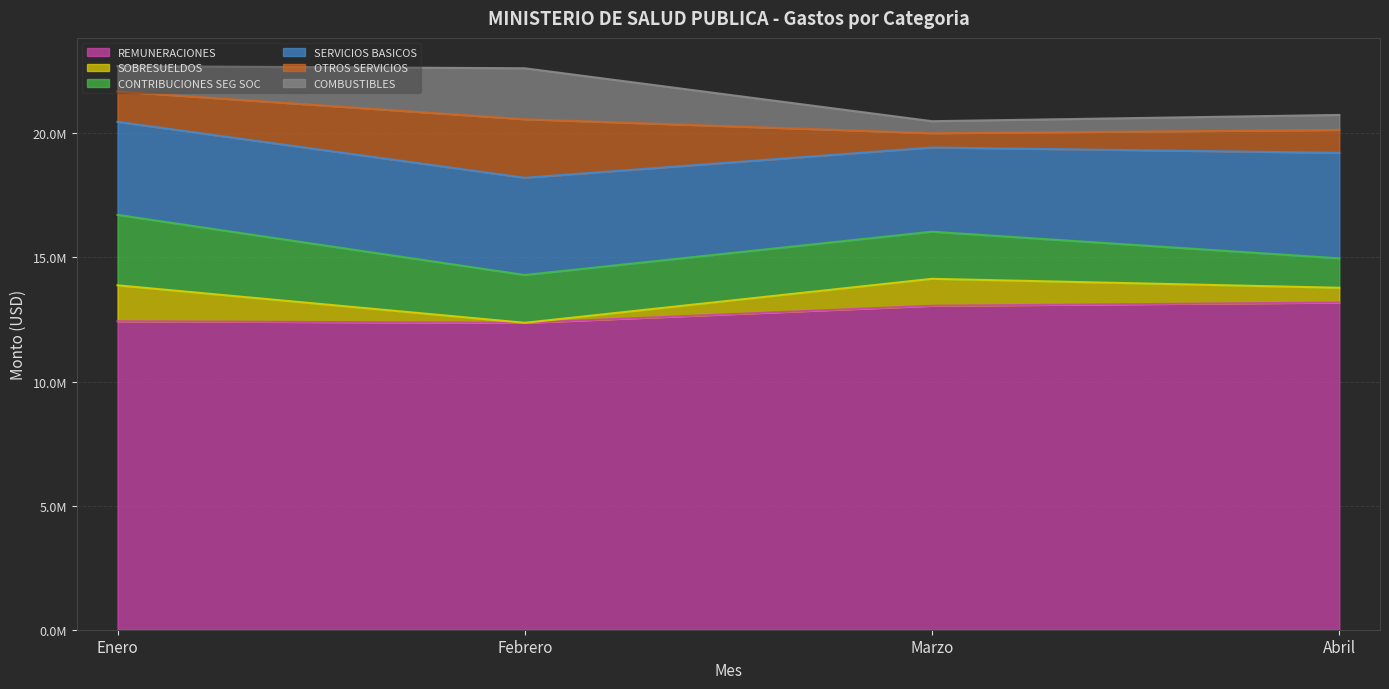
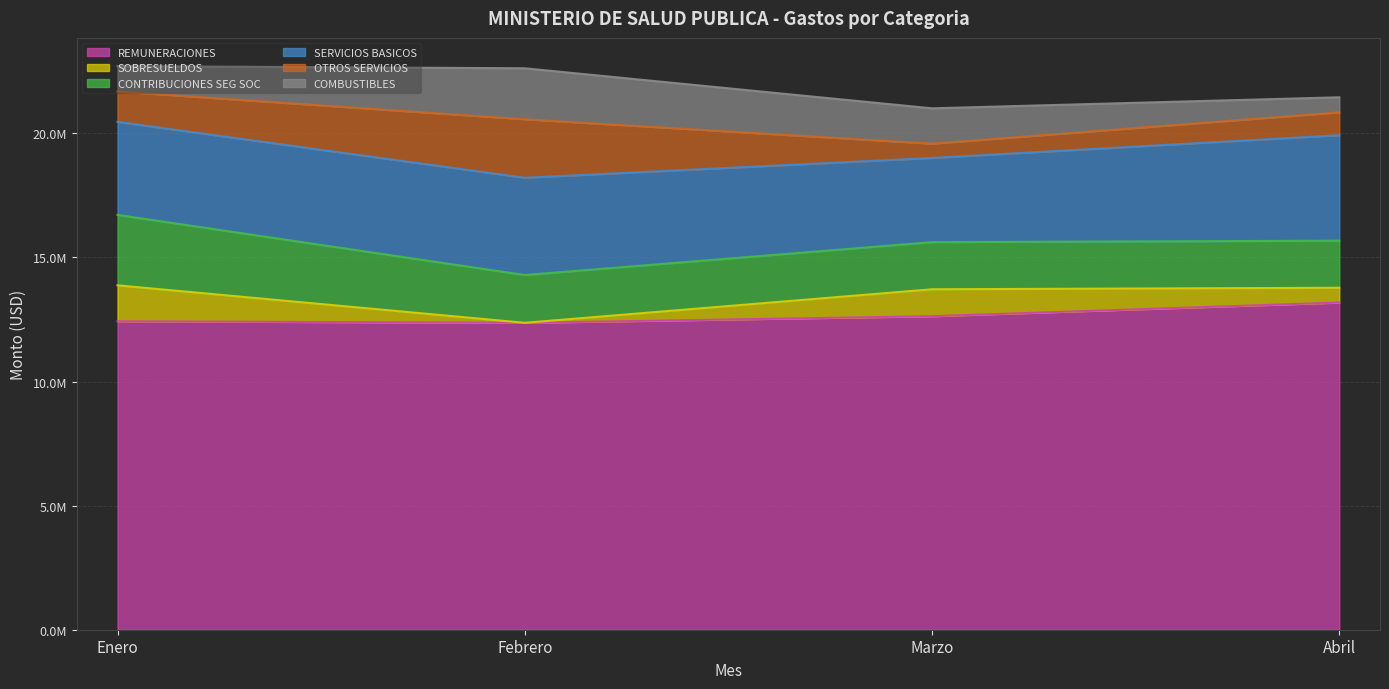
  {
    "REMUNERACIONES": {
      "Enero": 12400000,
-     "Marzo": 13100000,
+     "Marzo": 12600000,
      "Abril": 13200000
    },
    "SOBRESUELDOS": {
      "Enero": 1400000,
      "Marzo": 1100000,
      "Abril": 600000
    },
    "CONTRIBUCIONES SEG SOC": {
      "Enero": 2800000,
      "Febrero": 1900000,
      "Marzo": 1900000,
-     "Abril": 1200000
+     "Abril": 1900000
    },
    "SERVICIOS BASICOS": {
      "Enero": 3800000,
      "Febrero": 3900000,
      "Marzo": 3400000,
      "Abril": 4300000
    },
    "OTROS SERVICIOS": {
      "Febrero": 2400000,
      "Marzo": 600000,
      "Abril": 900000
    },
    "COMBUSTIBLES": {
      "Febrero": 2100000,
-     "Marzo": 500000,
+     "Marzo": 1400000,
      "Abril": 600000
    }
  }
